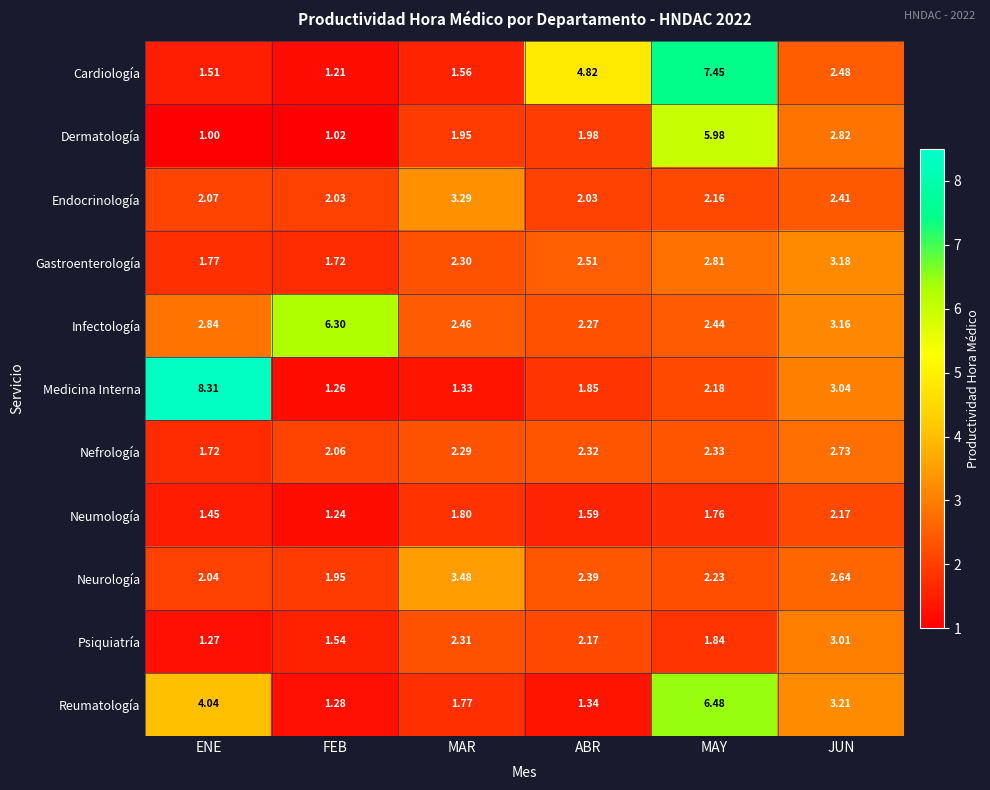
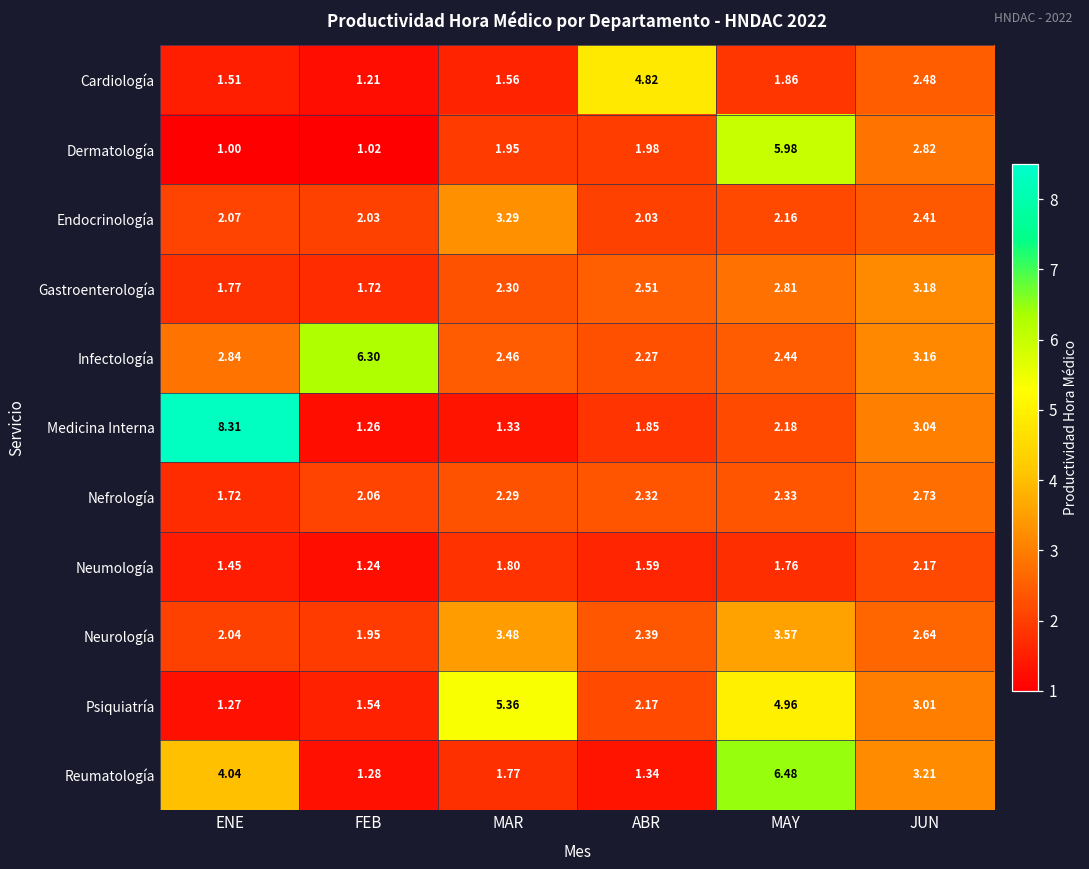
  {
    "Cardiología": {
      "ENE": 1.51,
      "FEB": 1.21,
      "MAR": 1.56,
      "ABR": 4.82,
-     "MAY": 7.45,
+     "MAY": 1.86,
      "JUN": 2.48
    },
    "Dermatología": {
      "ENE": 1.00,
      "FEB": 1.02,
      "MAR": 1.95,
      "ABR": 1.98,
      "MAY": 5.98,
      "JUN": 2.82
    },
    "Endocrinología": {
      "ENE": 2.07,
      "FEB": 2.03,
      "MAR": 3.29,
      "ABR": 2.03,
      "MAY": 2.16,
      "JUN": 2.41
    },
    "Gastroenterología": {
      "ENE": 1.77,
      "FEB": 1.72,
      "MAR": 2.30,
      "ABR": 2.51,
      "MAY": 2.81,
      "JUN": 3.18
    },
    "Infectología": {
      "ENE": 2.84,
      "FEB": 6.30,
      "MAR": 2.46,
      "ABR": 2.27,
      "MAY": 2.44,
      "JUN": 3.16
    },
    "Medicina Interna": {
      "ENE": 8.31,
      "FEB": 1.26,
      "MAR": 1.33,
      "ABR": 1.85,
      "MAY": 2.18,
      "JUN": 3.04
    },
    "Nefrología": {
      "ENE": 1.72,
      "FEB": 2.06,
      "MAR": 2.29,
      "ABR": 2.32,
      "MAY": 2.33,
      "JUN": 2.73
    },
    "Neumología": {
      "ENE": 1.45,
      "FEB": 1.24,
      "MAR": 1.80,
      "ABR": 1.59,
      "MAY": 1.76,
      "JUN": 2.17
    },
    "Neurología": {
      "ENE": 2.04,
      "FEB": 1.95,
      "MAR": 3.48,
      "ABR": 2.39,
-     "MAY": 2.23,
+     "MAY": 3.57,
      "JUN": 2.64
    },
    "Psiquiatría": {
      "ENE": 1.27,
      "FEB": 1.54,
-     "MAR": 2.31,
+     "MAR": 5.36,
      "ABR": 2.17,
-     "MAY": 1.84,
+     "MAY": 4.96,
      "JUN": 3.01
    },
    "Reumatología": {
      "ENE": 4.04,
      "FEB": 1.28,
      "MAR": 1.77,
      "ABR": 1.34,
      "MAY": 6.48,
      "JUN": 3.21
    }
  }
